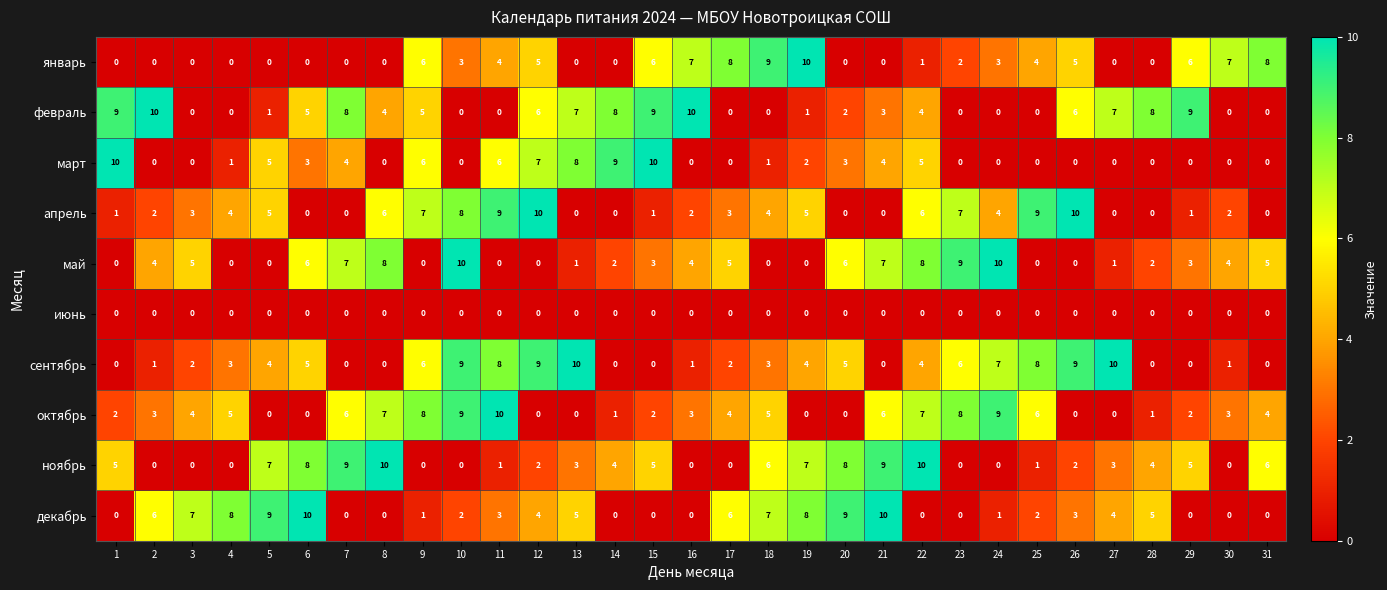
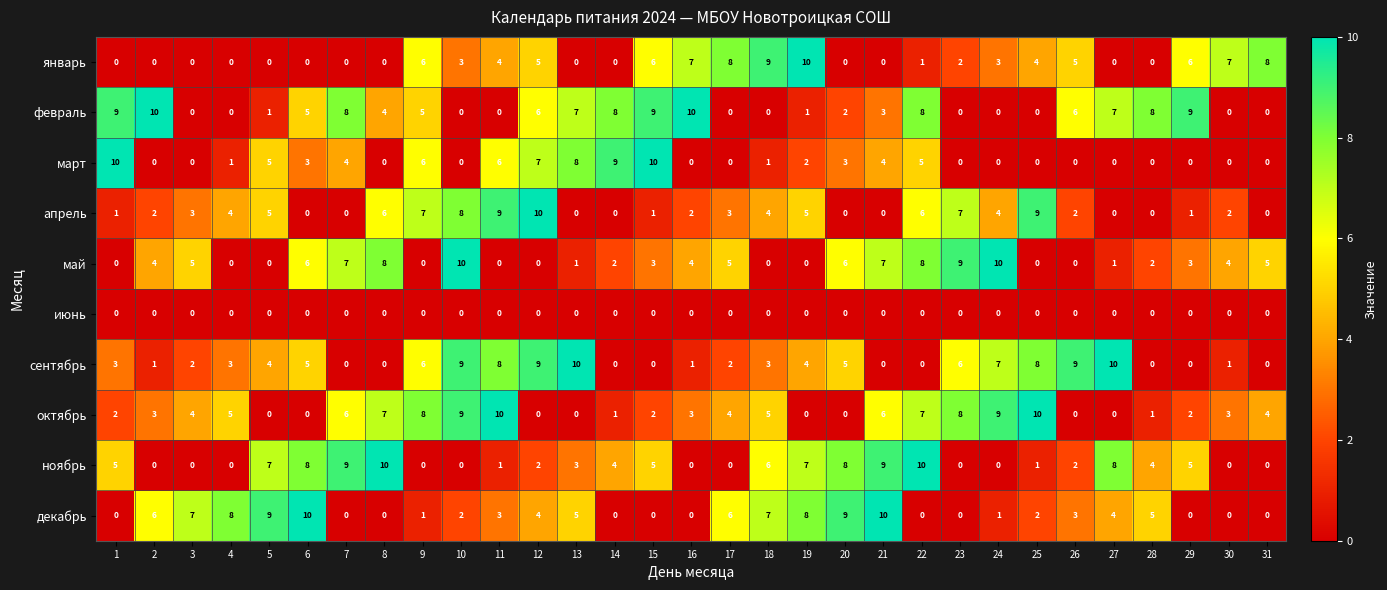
  {
    "февраль": {
      "1": 9,
      "2": 10,
      "3": 0,
      "4": 0,
      "5": 1,
      "6": 5,
      "7": 8,
      "8": 4,
      "9": 5,
      "10": 0,
      "11": 0,
      "12": 6,
      "13": 7,
      "14": 8,
      "15": 9,
      "16": 10,
      "17": 0,
      "18": 0,
      "19": 1,
      "20": 2,
      "21": 3,
-     "22": 4,
+     "22": 8,
      "23": 0,
      "24": 0,
      "25": 0,
      "26": 6,
      "27": 7,
      "28": 8,
      "29": 9,
      "30": 0,
      "31": 0
    },
    "апрель": {
      "1": 1,
      "2": 2,
      "3": 3,
      "4": 4,
      "5": 5,
      "6": 0,
      "7": 0,
      "8": 6,
      "9": 7,
      "10": 8,
      "11": 9,
      "12": 10,
      "13": 0,
      "14": 0,
      "15": 1,
      "16": 2,
      "17": 3,
      "18": 4,
      "19": 5,
      "20": 0,
      "21": 0,
      "22": 6,
      "23": 7,
      "24": 4,
      "25": 9,
-     "26": 10,
+     "26": 2,
      "27": 0,
      "28": 0,
      "29": 1,
      "30": 2,
      "31": 0
    },
    "сентябрь": {
-     "1": 0,
+     "1": 3,
      "2": 1,
      "3": 2,
      "4": 3,
      "5": 4,
      "6": 5,
      "7": 0,
      "8": 0,
      "9": 6,
      "10": 9,
      "11": 8,
      "12": 9,
      "13": 10,
      "14": 0,
      "15": 0,
      "16": 1,
      "17": 2,
      "18": 3,
      "19": 4,
      "20": 5,
      "21": 0,
-     "22": 4,
+     "22": 0,
      "23": 6,
      "24": 7,
      "25": 8,
      "26": 9,
      "27": 10,
      "28": 0,
      "29": 0,
      "30": 1,
      "31": 0
    },
    "октябрь": {
      "1": 2,
      "2": 3,
      "3": 4,
      "4": 5,
      "5": 0,
      "6": 0,
      "7": 6,
      "8": 7,
      "9": 8,
      "10": 9,
      "11": 10,
      "12": 0,
      "13": 0,
      "14": 1,
      "15": 2,
      "16": 3,
      "17": 4,
      "18": 5,
      "19": 0,
      "20": 0,
      "21": 6,
      "22": 7,
      "23": 8,
      "24": 9,
-     "25": 6,
+     "25": 10,
      "26": 0,
      "27": 0,
      "28": 1,
      "29": 2,
      "30": 3,
      "31": 4
    },
    "ноябрь": {
      "1": 5,
      "2": 0,
      "3": 0,
      "4": 0,
      "5": 7,
      "6": 8,
      "7": 9,
      "8": 10,
      "9": 0,
      "10": 0,
      "11": 1,
      "12": 2,
      "13": 3,
      "14": 4,
      "15": 5,
      "16": 0,
      "17": 0,
      "18": 6,
      "19": 7,
      "20": 8,
      "21": 9,
      "22": 10,
      "23": 0,
      "24": 0,
      "25": 1,
      "26": 2,
-     "27": 3,
+     "27": 8,
      "28": 4,
      "29": 5,
      "30": 0,
-     "31": 6
+     "31": 0
    }
  }
